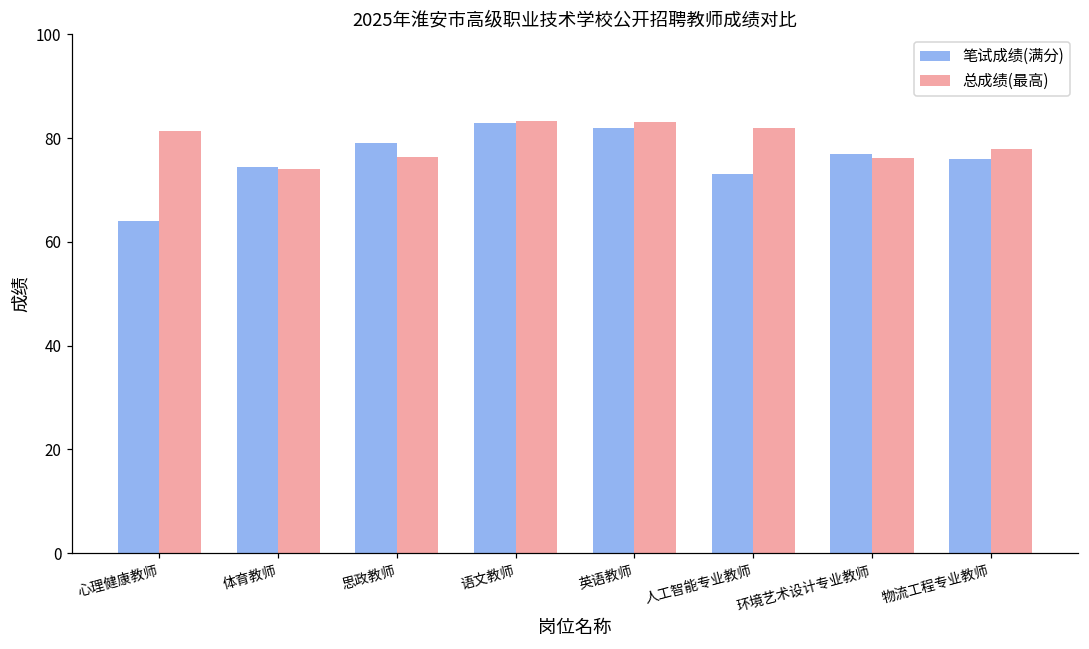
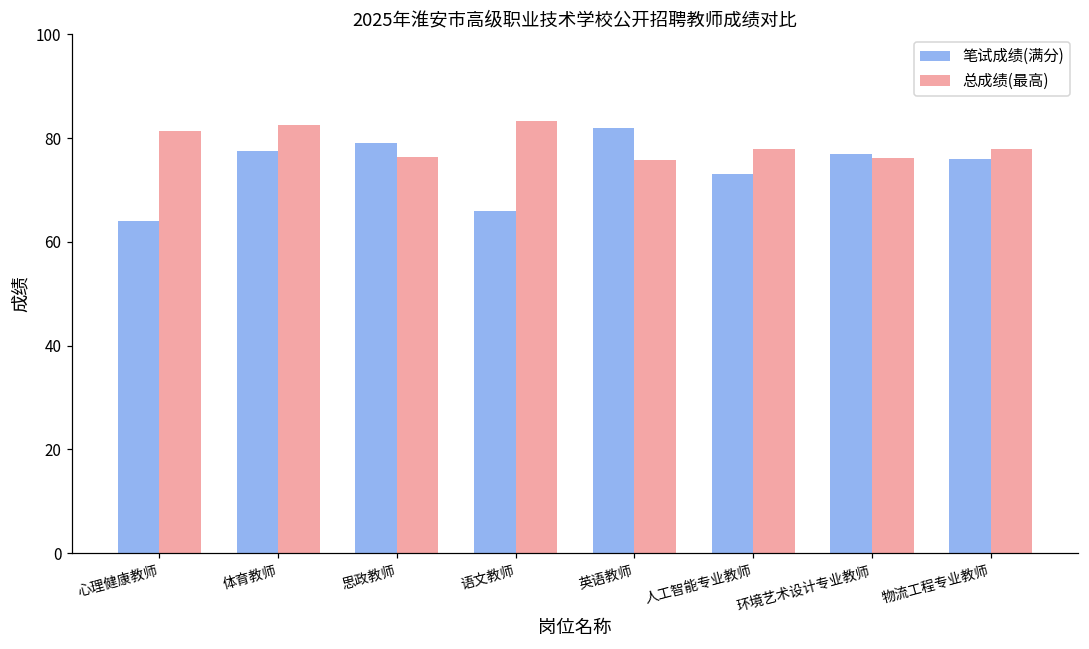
  {
    "笔试成绩(满分)": {
      "心理健康教师": 64,
-     "体育教师": 74,
+     "体育教师": 78,
      "思政教师": 79,
-     "语文教师": 83,
+     "语文教师": 66,
      "英语教师": 82,
      "人工智能专业教师": 73,
      "环境艺术设计专业教师": 77,
      "物流工程专业教师": 76
    },
    "总成绩(最高)": {
      "心理健康教师": 81,
-     "体育教师": 74,
+     "体育教师": 83,
      "思政教师": 76,
      "语文教师": 83,
-     "英语教师": 83,
-     "人工智能专业教师": 82,
+     "英语教师": 76,
+     "人工智能专业教师": 78,
      "环境艺术设计专业教师": 76,
      "物流工程专业教师": 78
    }
  }
